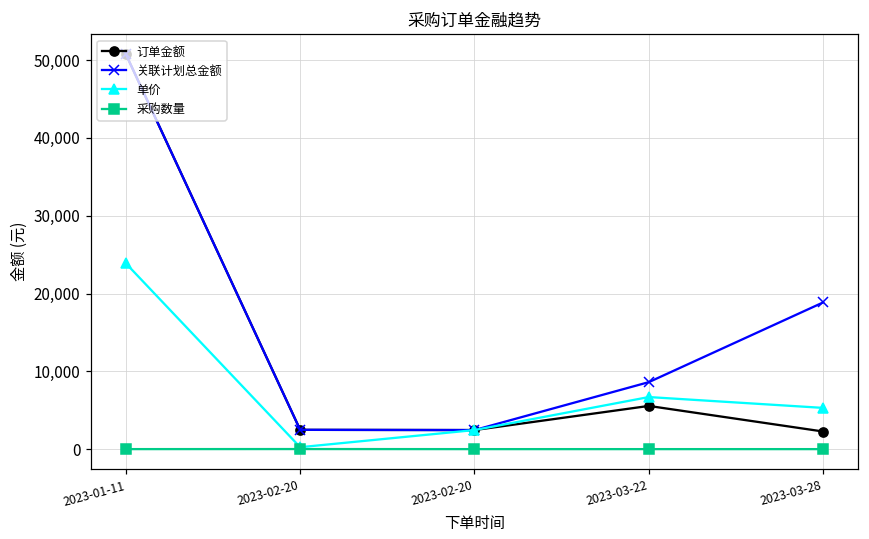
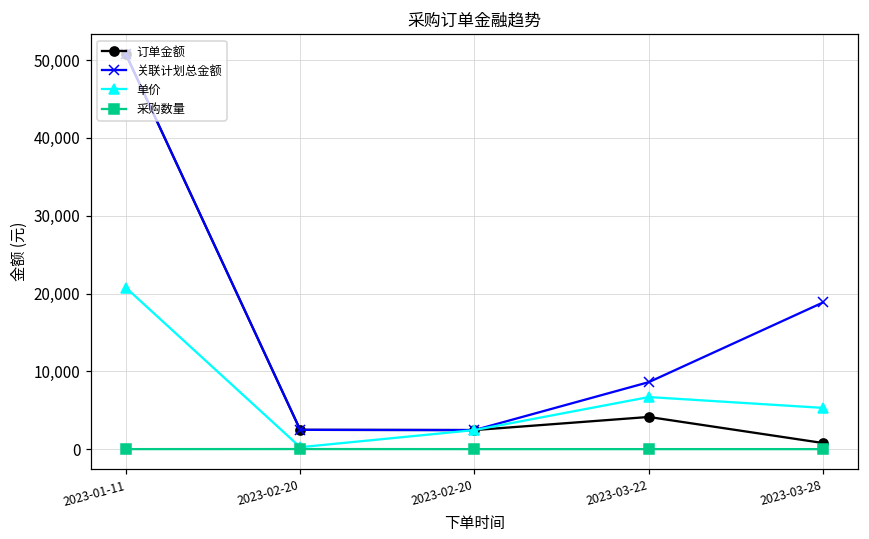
  {
    "订单金额": {
-     "2023-03-22": "6,000",
-     "2023-03-28": "2,000"
+     "2023-03-22": "4,000",
+     "2023-03-28": "1,000"
    },
    "关联计划总金额": {
      "2023-03-22": "9,000",
      "2023-03-28": "19,000"
    },
    "单价": {
-     "2023-01-11": "24,000",
+     "2023-01-11": "21,000",
      "2023-03-22": "7,000",
      "2023-03-28": "5,000"
    },
    "采购数量": {
      "2023-01-11": "0",
      "2023-03-22": "0",
      "2023-03-28": "0"
    }
  }
